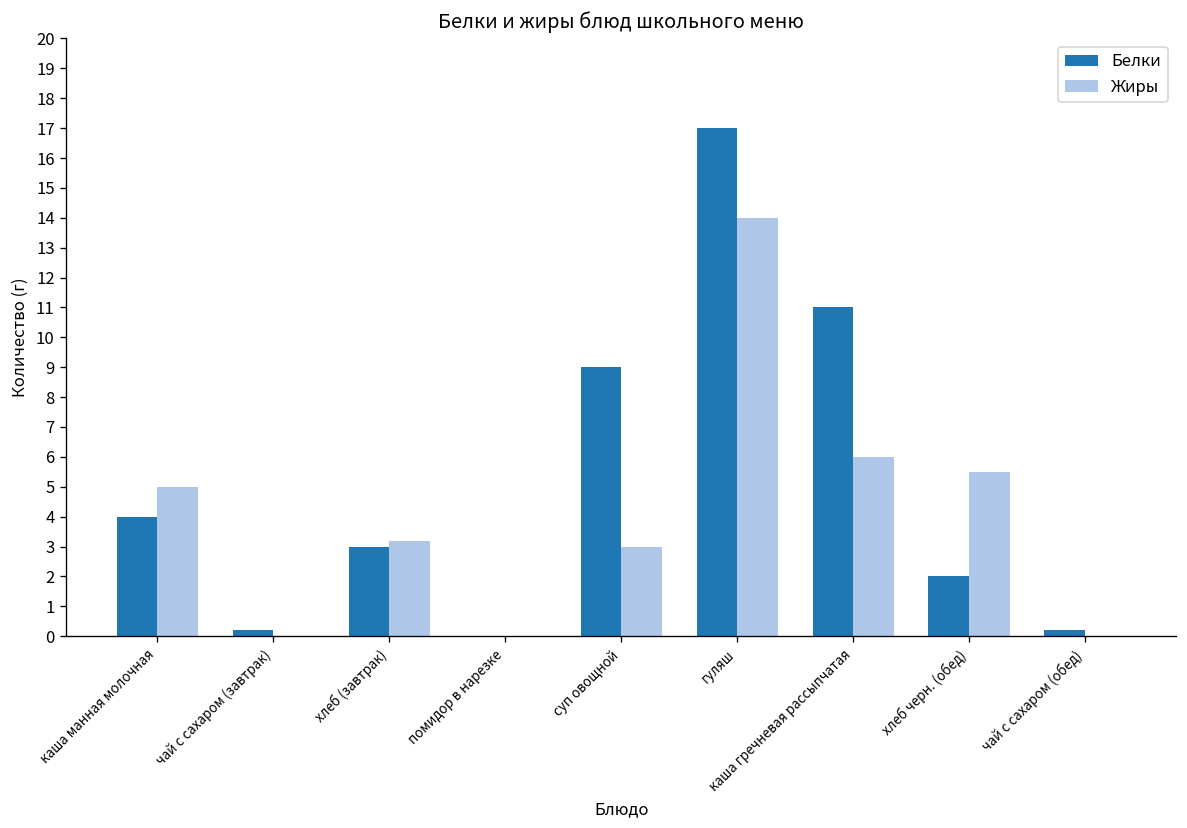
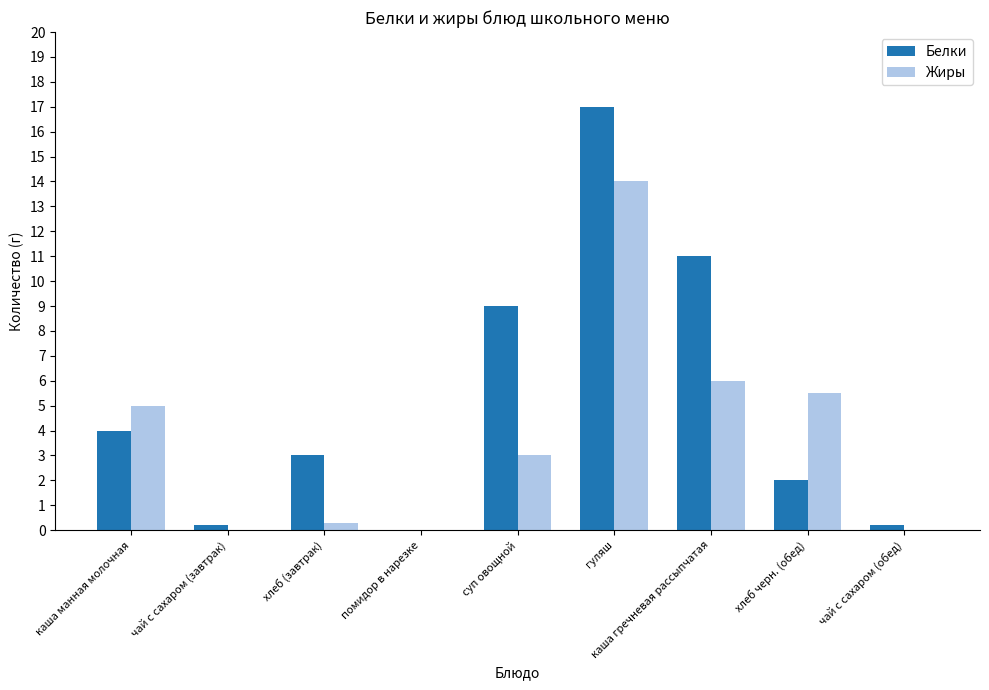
  {
    "Белки": {
      "каша манная молочная": 4.0,
      "чай с сахаром (завтрак)": 0.2,
      "хлеб (завтрак)": 3.0,
      "помидор в нарезке": 0.0,
      "суп овощной": 9.0,
      "гуляш": 17.0,
      "каша гречневая рассыпчатая": 11.0,
      "хлеб черн. (обед)": 2.0,
      "чай с сахаром (обед)": 0.2
    },
    "Жиры": {
      "каша манная молочная": 5.0,
      "чай с сахаром (завтрак)": 0.0,
-     "хлеб (завтрак)": 3.2,
+     "хлеб (завтрак)": 0.3,
      "помидор в нарезке": 0.0,
      "суп овощной": 3.0,
      "гуляш": 14.0,
      "каша гречневая рассыпчатая": 6.0,
      "хлеб черн. (обед)": 5.5,
      "чай с сахаром (обед)": 0.0
    }
  }
